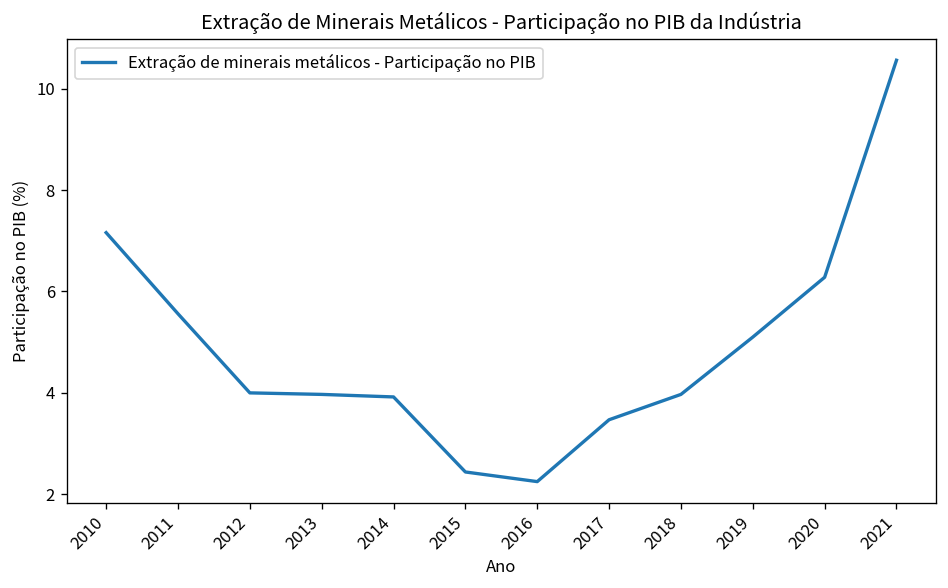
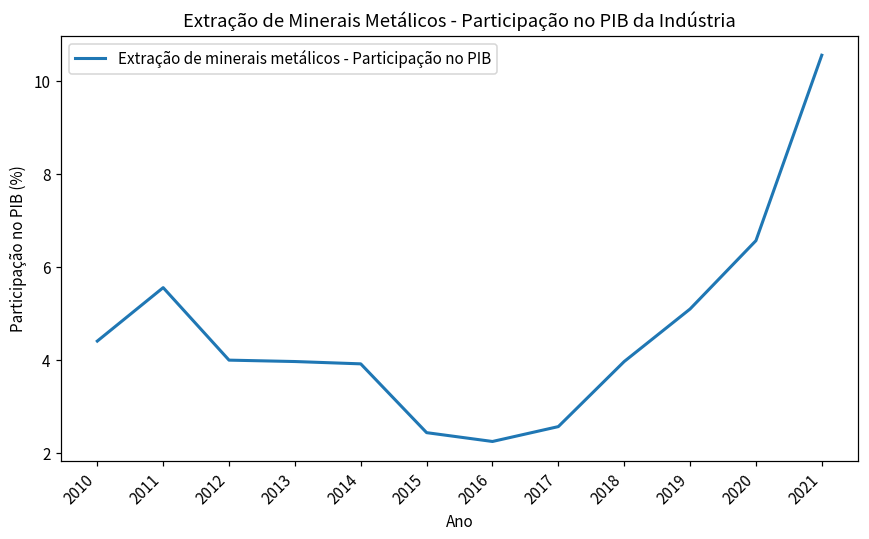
  {
-   "2010": 7.2,
+   "2010": 4.4,
    "2011": 5.6,
    "2012": 4.0,
    "2013": 4.0,
    "2014": 3.9,
    "2015": 2.4,
    "2016": 2.3,
-   "2017": 3.5,
+   "2017": 2.6,
    "2018": 4.0,
    "2019": 5.1,
-   "2020": 6.3,
+   "2020": 6.6,
    "2021": 10.6
  }
